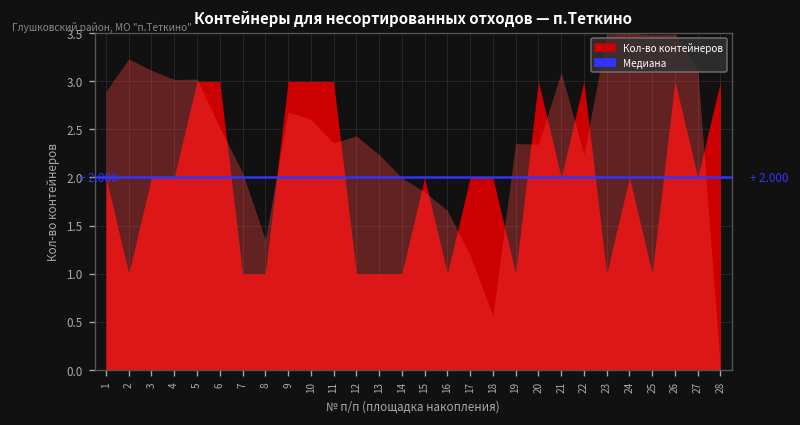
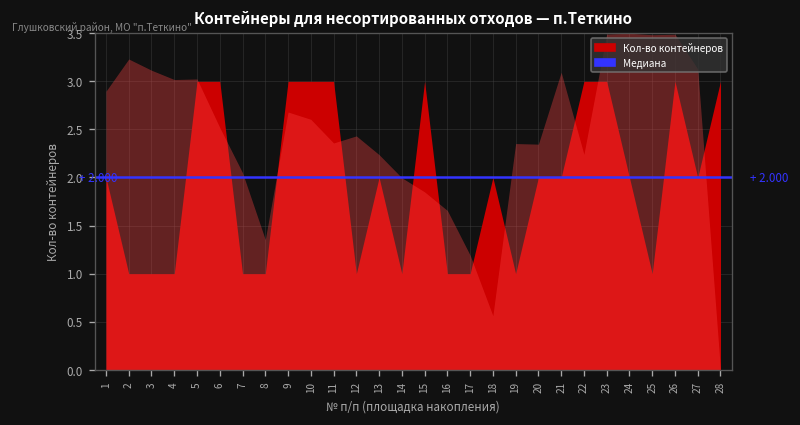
  {
    "Кол-во контейнеров": {
      "2": 1,
-     "3": 2,
-     "4": 2,
+     "3": 1,
+     "4": 1,
      "6": 3,
      "7": 1,
      "8": 1,
      "9": 3,
      "10": 3,
      "11": 3,
      "12": 1,
-     "13": 1,
+     "13": 2,
      "14": 1,
-     "15": 2,
+     "15": 3,
      "16": 1,
-     "17": 2,
+     "17": 1,
      "18": 2,
      "19": 1,
-     "20": 3,
+     "20": 2,
      "21": 2,
      "22": 3,
-     "23": 1,
+     "23": 3,
      "24": 2,
      "25": 1,
      "26": 3,
      "27": 2,
      "28": 3
    }
  }
